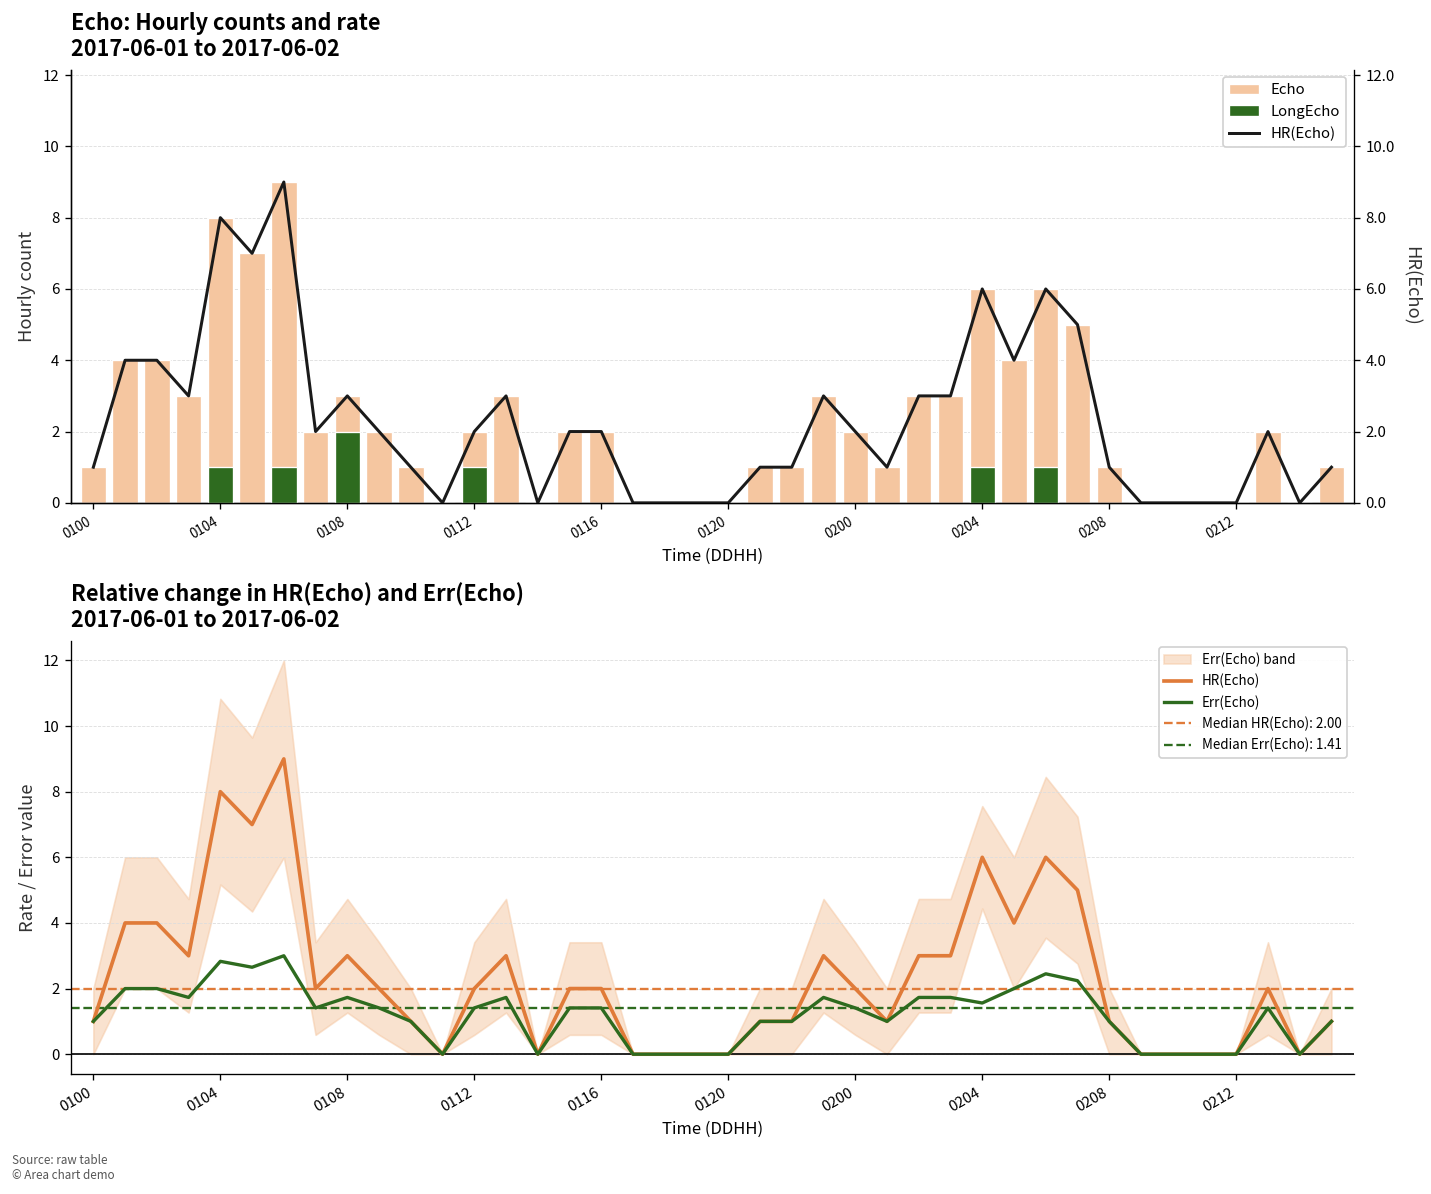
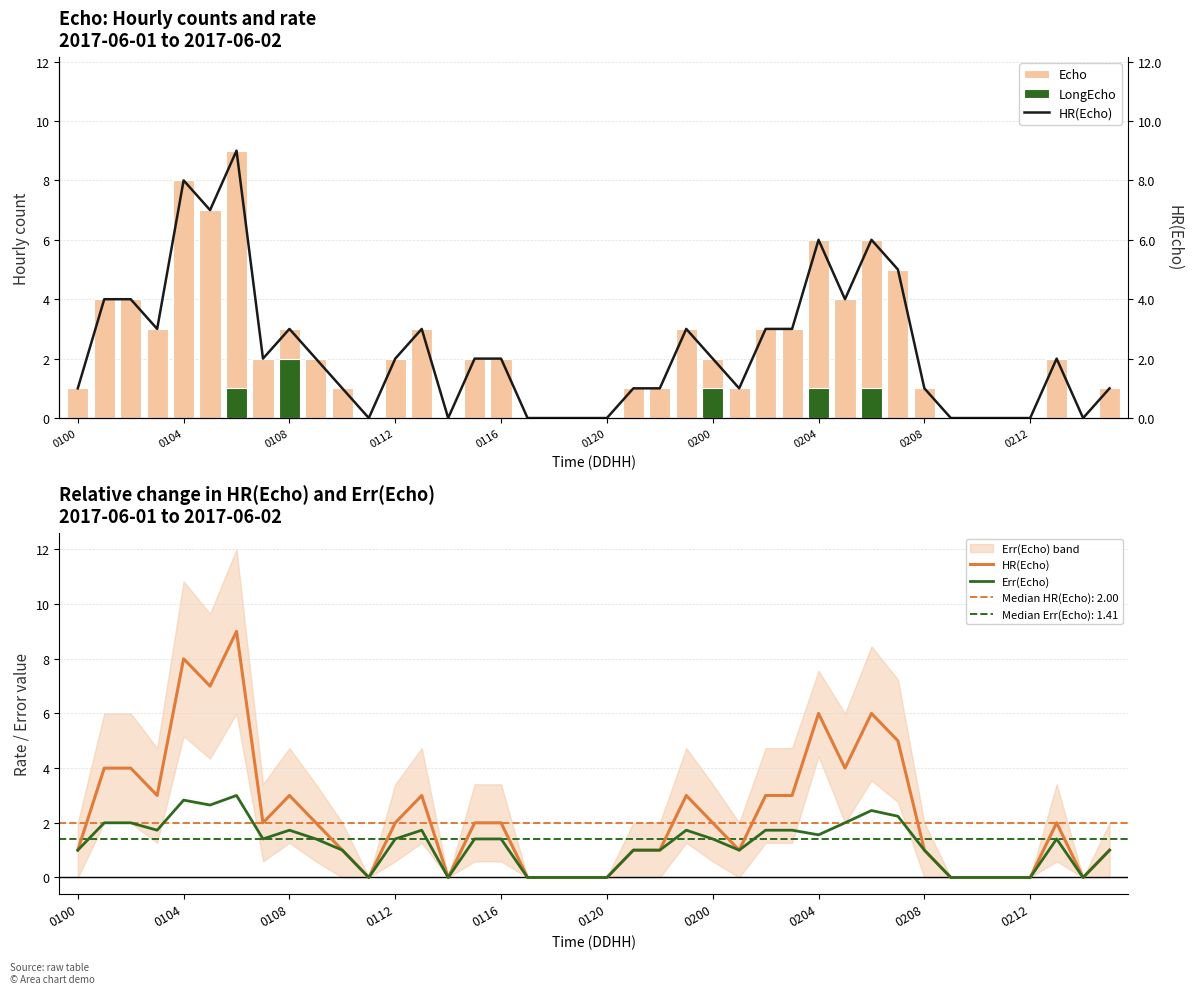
  {
    "Echo: Hourly counts and rate 2017-06-01 to 2017-06-02": {
      "LongEcho": {
        "0100": 0,
-       "0104": 1,
-       "0112": 1,
+       "0104": 0,
+       "0112": 0,
        "0116": 0,
        "0120": 0,
-       "0200": 0,
+       "0200": 1,
        "0208": 0,
        "0212": 0
      }
    },
    "Relative change in HR(Echo) and Err(Echo) 2017-06-01 to 2017-06-02": {
      "Err(Echo) band": {
        "0100": 2.0,
        "0208": 2.0
      },
      "HR(Echo)": {
        "0104": 8.0,
        "0108": 3.0,
        "0112": 2.0,
        "0116": 2.0,
        "0200": 2.0,
        "0204": 6.0
      },
      "Err(Echo)": {
        "0104": 2.8,
        "0108": 1.7,
        "0112": 1.4,
        "0116": 1.4,
        "0200": 1.4,
        "0204": 1.6
      }
    }
  }
